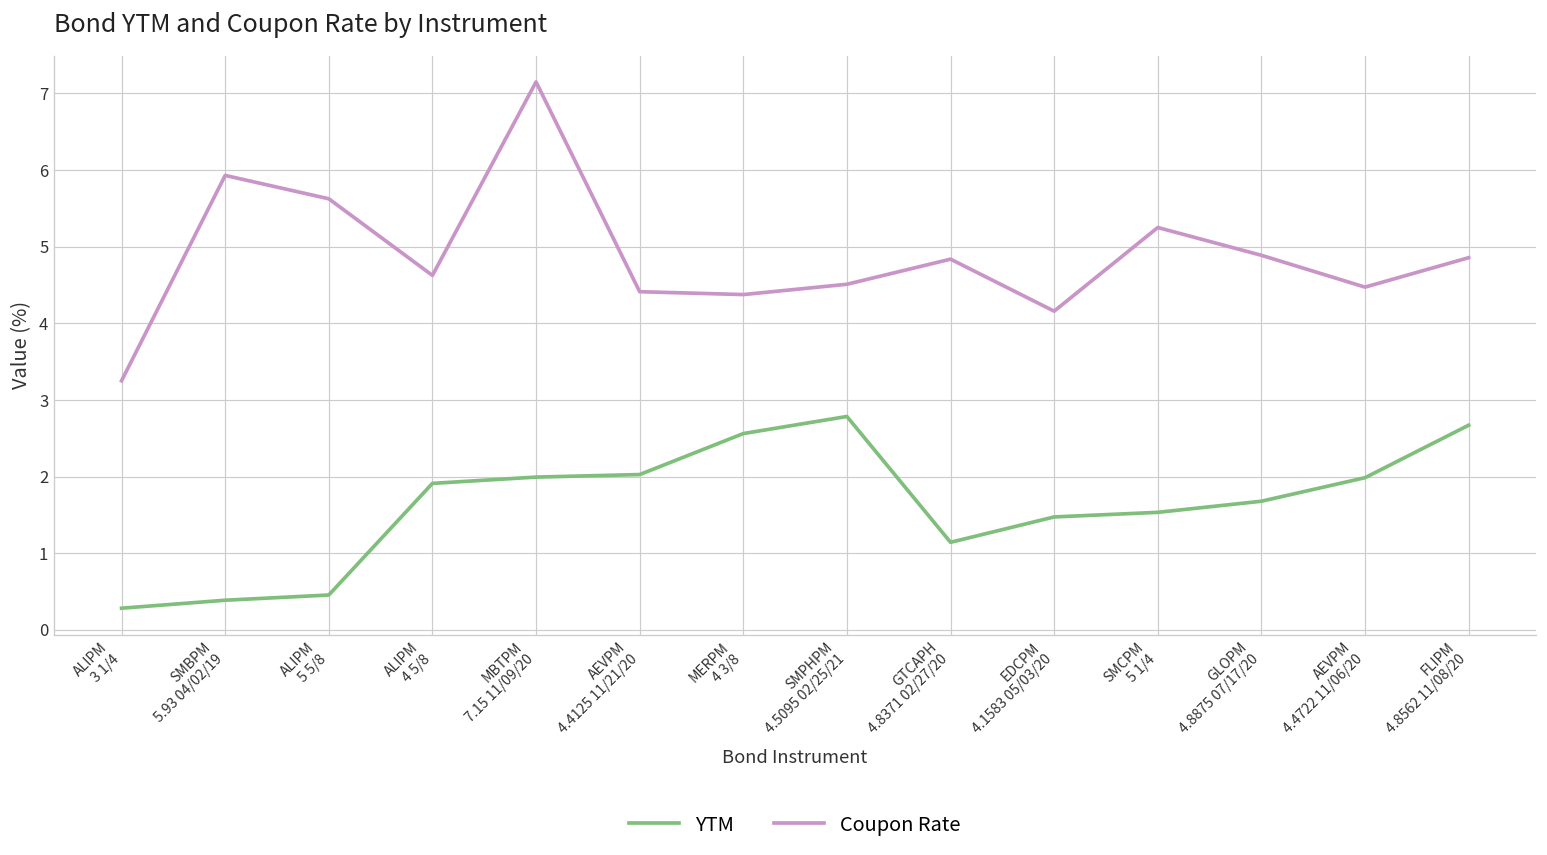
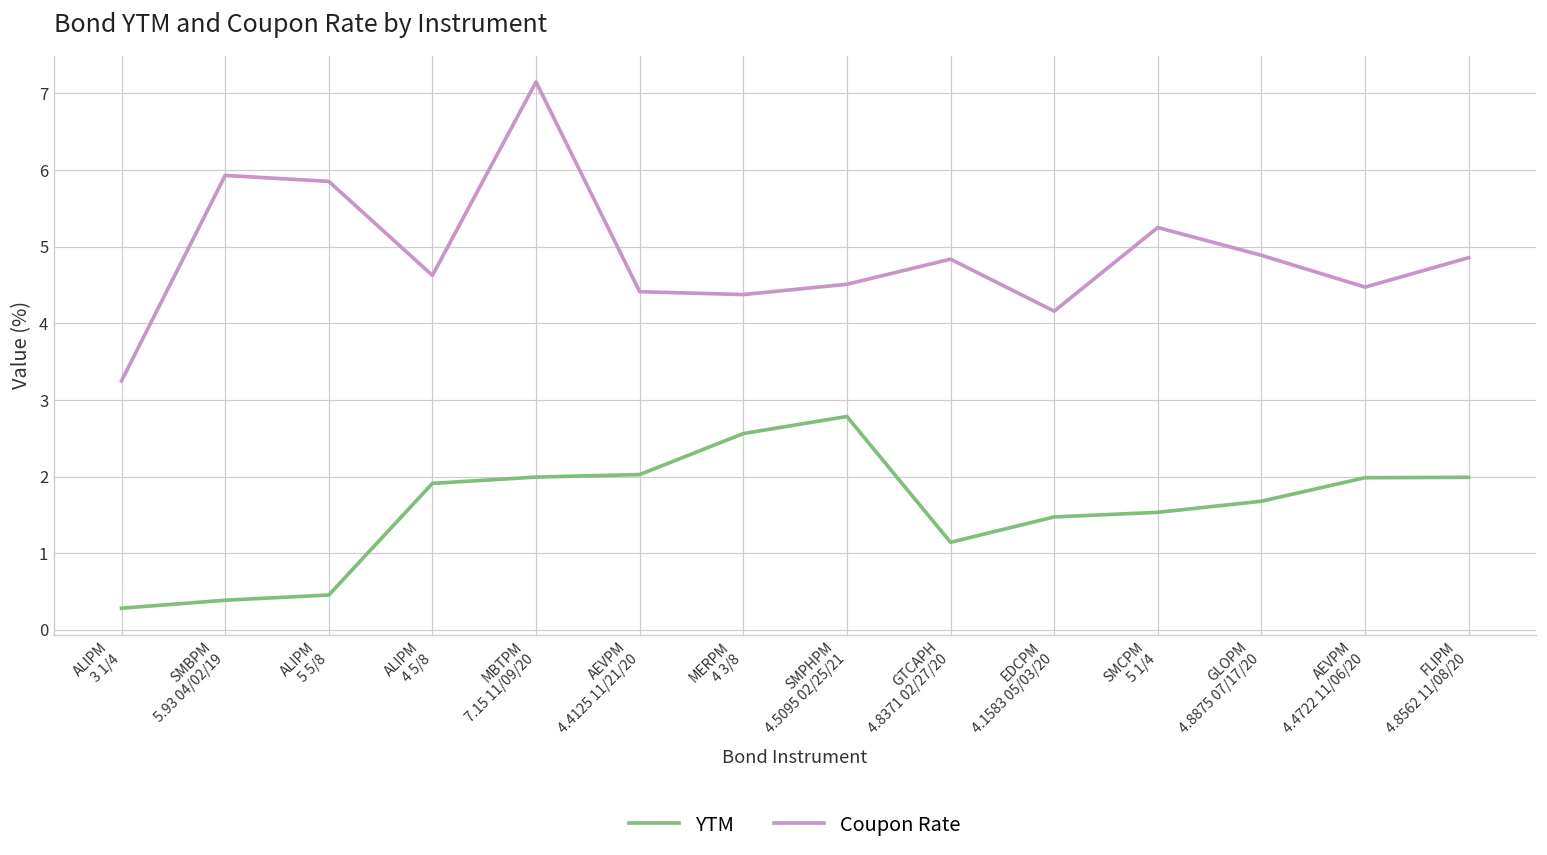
  {
    "YTM": {
      "ALIPM 3 1/4": 0.3,
      "SMBPM 5.93 04/02/19": 0.4,
      "ALIPM 5 5/8": 0.5,
      "ALIPM 4 5/8": 1.9,
      "MBTPM 7.15 11/09/20": 2.0,
      "AEVPM 4.4125 11/21/20": 2.0,
      "MERPM 4 3/8": 2.6,
      "SMPHPM 4.5095 02/25/21": 2.8,
      "GTCAPH 4.8371 02/27/20": 1.1,
      "EDCPM 4.1583 05/03/20": 1.5,
      "SMCPM 5 1/4": 1.5,
      "GLOPM 4.8875 07/17/20": 1.7,
      "AEVPM 4.4722 11/06/20": 2.0,
-     "FLIPM 4.8562 11/08/20": 2.7
+     "FLIPM 4.8562 11/08/20": 2.0
    },
    "Coupon Rate": {
      "ALIPM 3 1/4": 3.3,
      "SMBPM 5.93 04/02/19": 5.9,
-     "ALIPM 5 5/8": 5.6,
+     "ALIPM 5 5/8": 5.9,
      "ALIPM 4 5/8": 4.6,
      "MBTPM 7.15 11/09/20": 7.2,
      "AEVPM 4.4125 11/21/20": 4.4,
      "MERPM 4 3/8": 4.4,
      "SMPHPM 4.5095 02/25/21": 4.5,
      "GTCAPH 4.8371 02/27/20": 4.8,
      "EDCPM 4.1583 05/03/20": 4.2,
      "SMCPM 5 1/4": 5.3,
      "GLOPM 4.8875 07/17/20": 4.9,
      "AEVPM 4.4722 11/06/20": 4.5,
      "FLIPM 4.8562 11/08/20": 4.9
    }
  }
